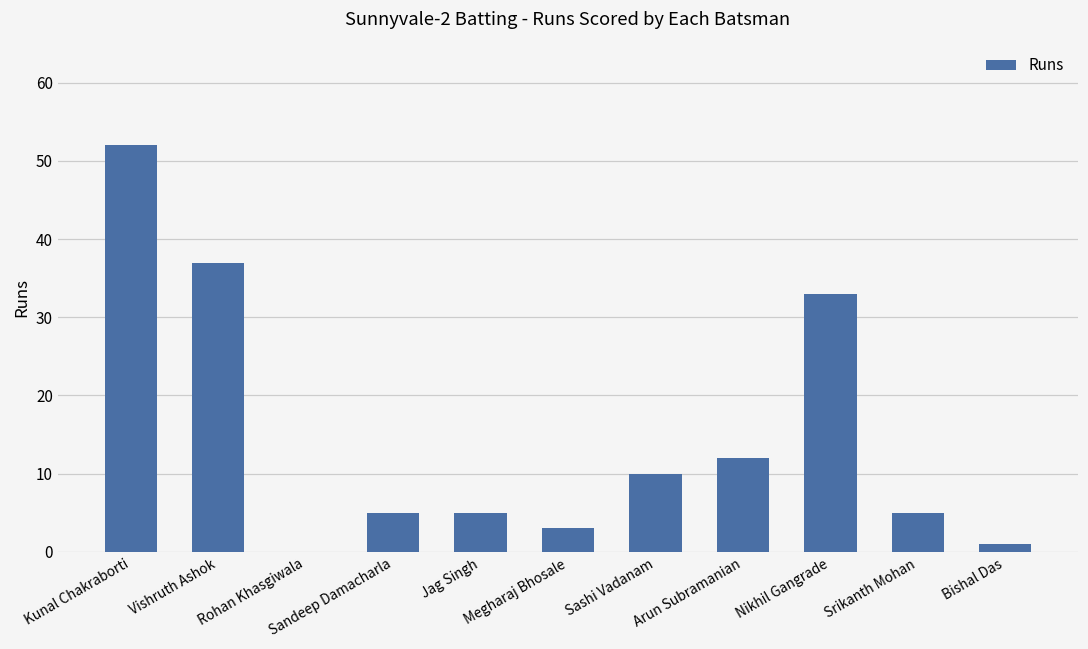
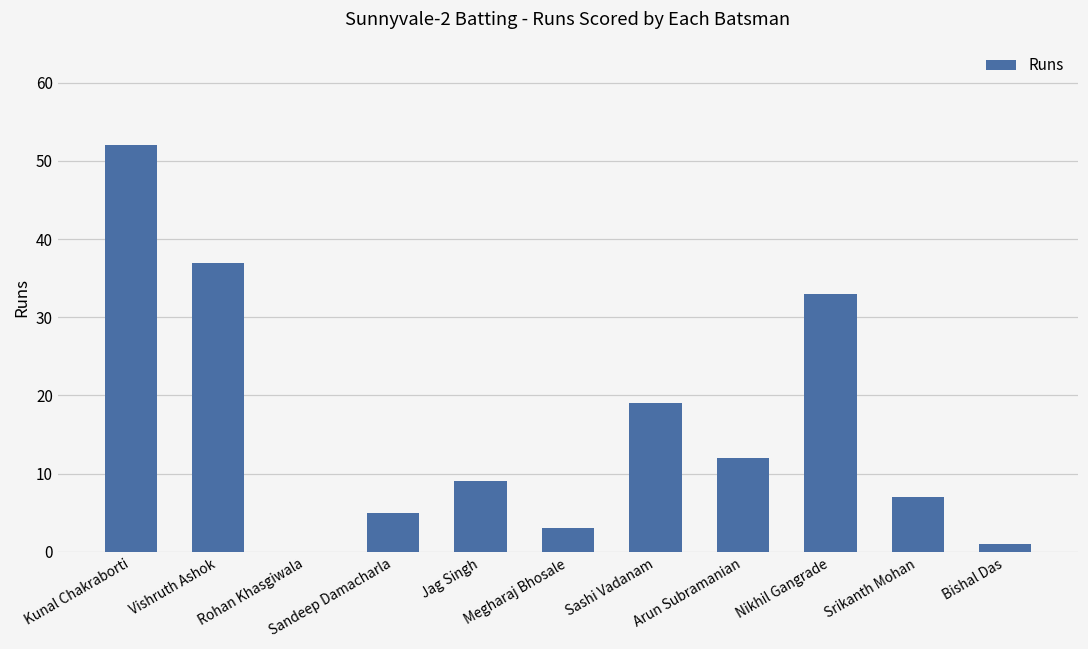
  {
    "Kunal Chakraborti": 52,
    "Vishruth Ashok": 37,
    "Rohan Khasgiwala": 0,
    "Sandeep Damacharla": 5,
-   "Jag Singh": 5,
+   "Jag Singh": 9,
    "Megharaj Bhosale": 3,
-   "Sashi Vadanam": 10,
+   "Sashi Vadanam": 19,
    "Arun Subramanian": 12,
    "Nikhil Gangrade": 33,
-   "Srikanth Mohan": 5,
+   "Srikanth Mohan": 7,
    "Bishal Das": 1
  }
